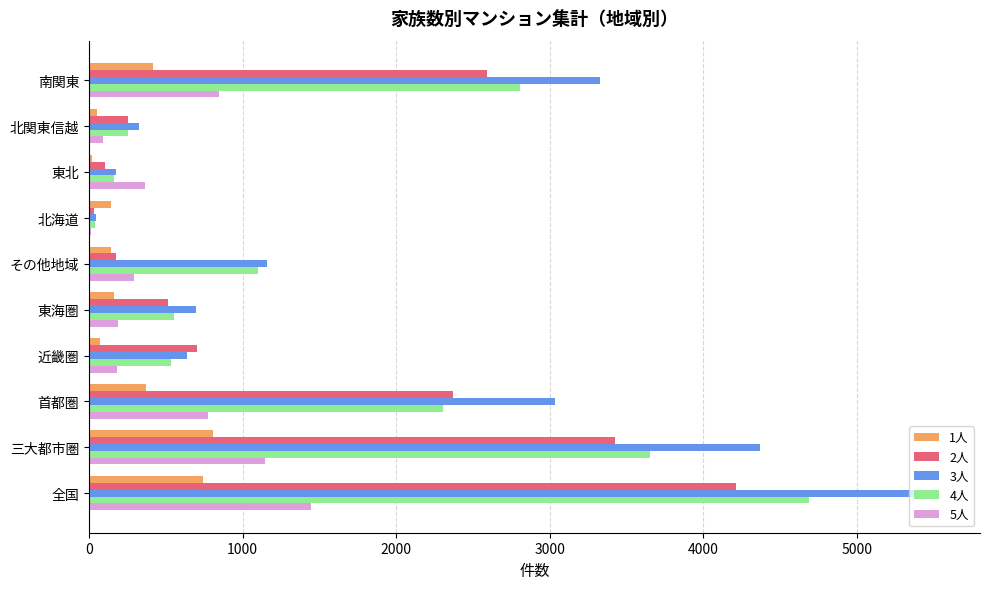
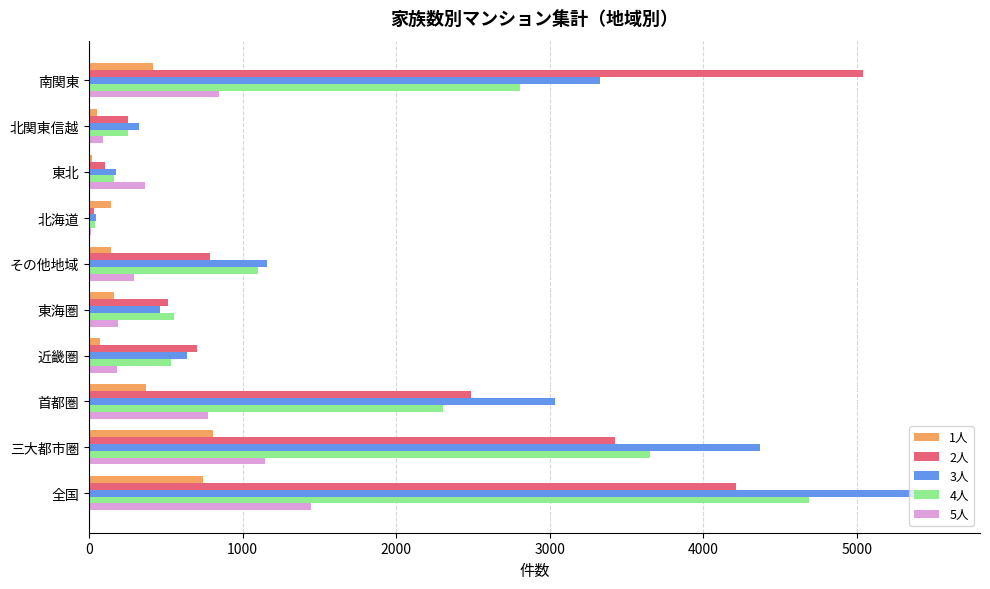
  {
    "1人": {
      "南関東": 420,
      "北関東信越": 50,
      "東北": 20,
      "北海道": 140,
      "その他地域": 150,
      "東海圏": 160,
      "近畿圏": 70,
      "首都圏": 370,
      "三大都市圏": 800,
      "全国": 740
    },
    "2人": {
-     "南関東": 2590,
+     "南関東": 5040,
      "北関東信越": 260,
      "東北": 100,
      "北海道": 30,
-     "その他地域": 180,
+     "その他地域": 790,
      "東海圏": 510,
      "近畿圏": 700,
-     "首都圏": 2370,
+     "首都圏": 2490,
      "三大都市圏": 3430,
      "全国": 4210
    },
    "3人": {
      "南関東": 3330,
      "北関東信越": 330,
      "東北": 180,
      "北海道": 40,
      "その他地域": 1160,
-     "東海圏": 690,
+     "東海圏": 460,
      "近畿圏": 640,
      "首都圏": 3040,
      "三大都市圏": 4370
    },
    "4人": {
      "南関東": 2810,
      "北関東信越": 250,
      "東北": 160,
      "北海道": 40,
      "その他地域": 1100,
      "東海圏": 550,
      "近畿圏": 530,
      "首都圏": 2310,
      "三大都市圏": 3650,
      "全国": 4690
    },
    "5人": {
      "南関東": 850,
      "北関東信越": 90,
      "東北": 360,
      "その他地域": 300,
      "東海圏": 190,
      "近畿圏": 180,
      "首都圏": 780,
      "三大都市圏": 1150,
      "全国": 1440
    }
  }
